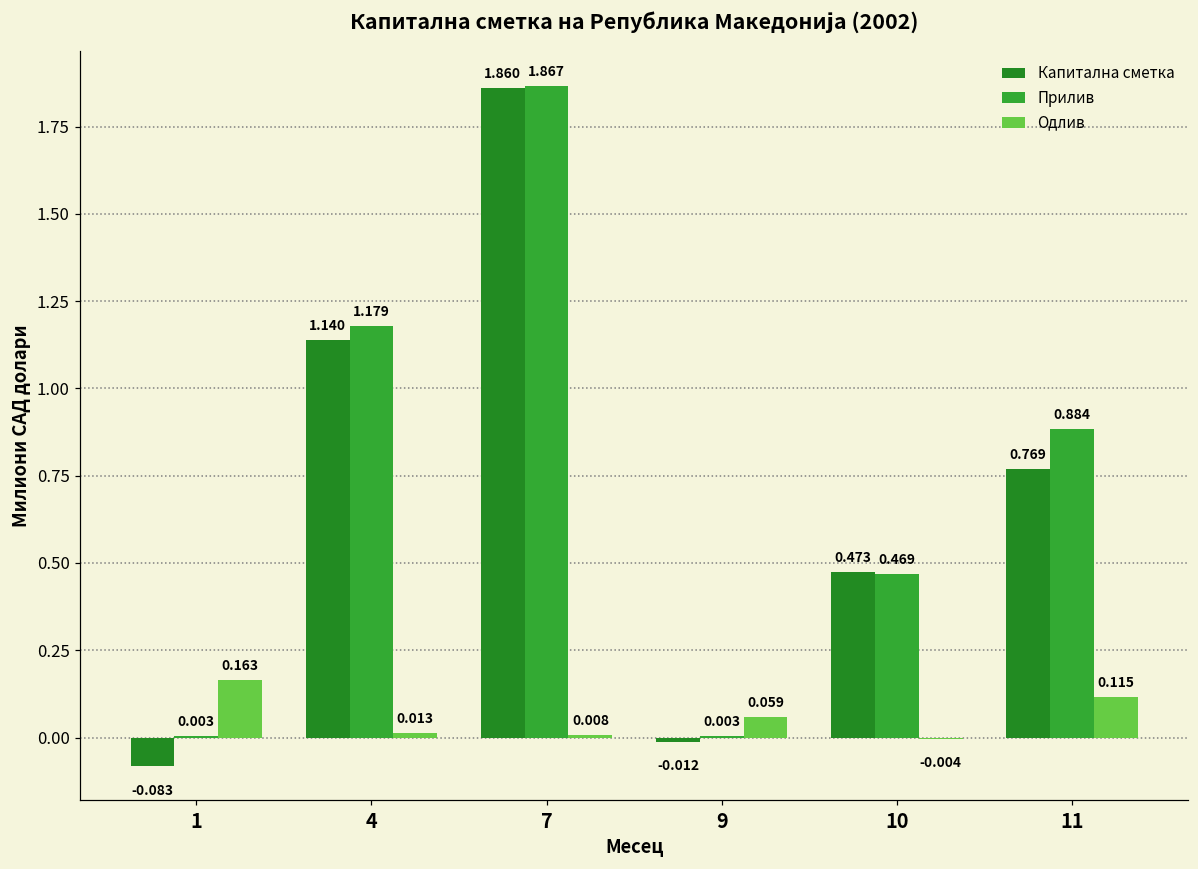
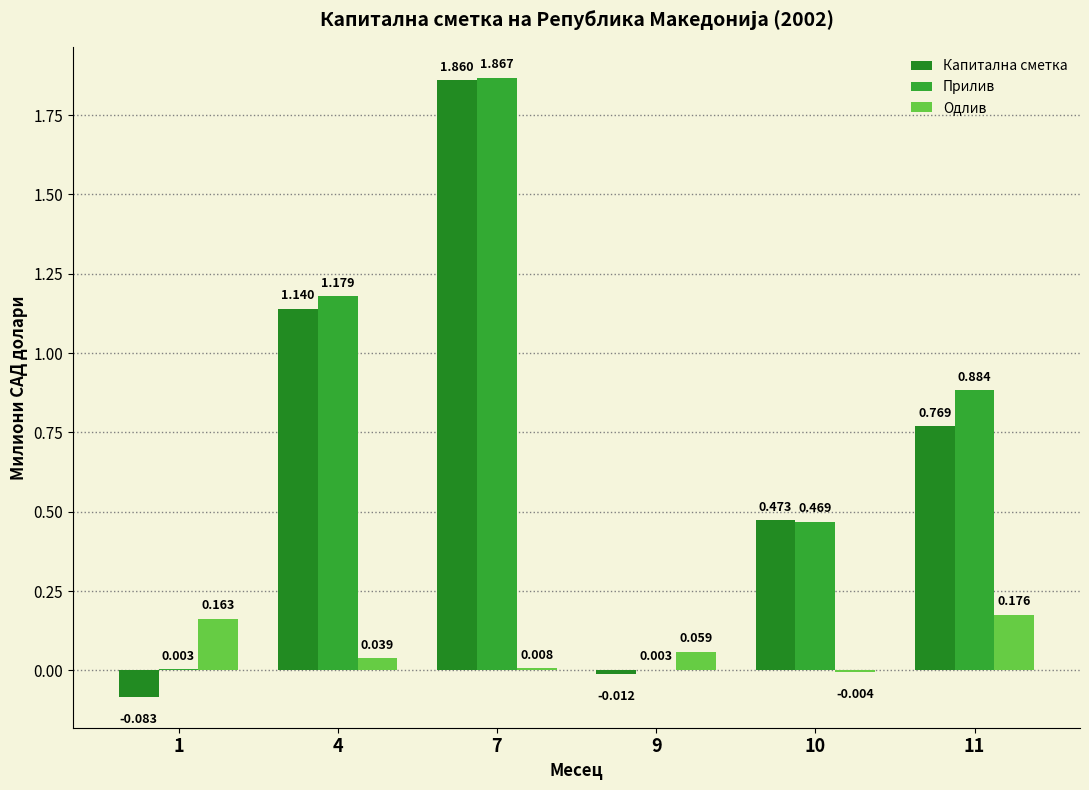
  {
    "Одлив": {
      "1": 0.163,
-     "4": 0.013,
+     "4": 0.039,
      "7": 0.008,
      "9": 0.059,
      "10": -0.004,
-     "11": 0.115
+     "11": 0.176
    }
  }
